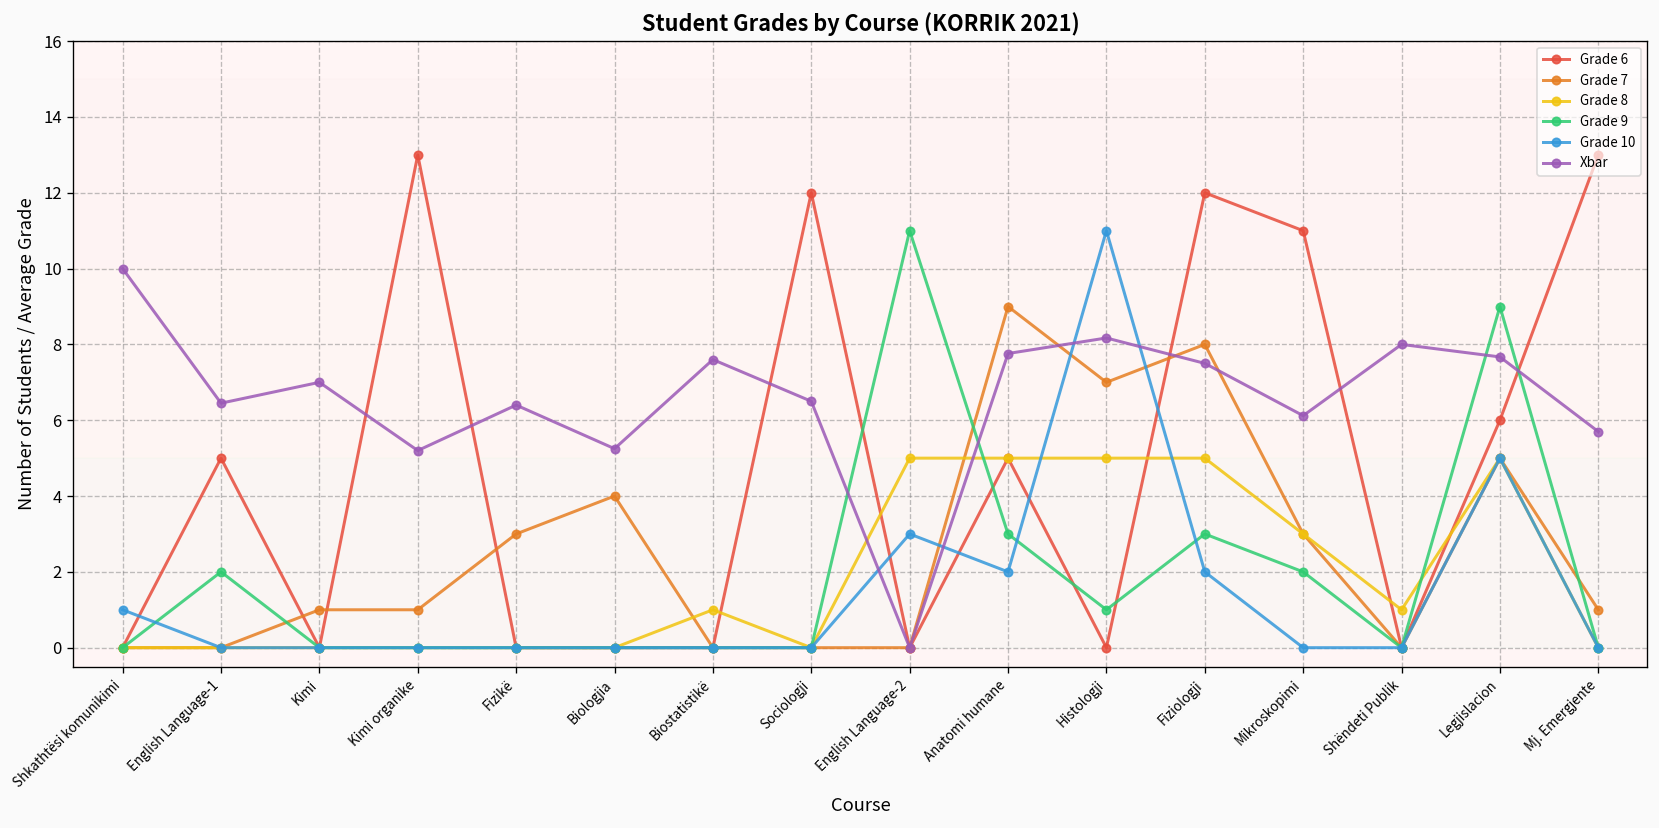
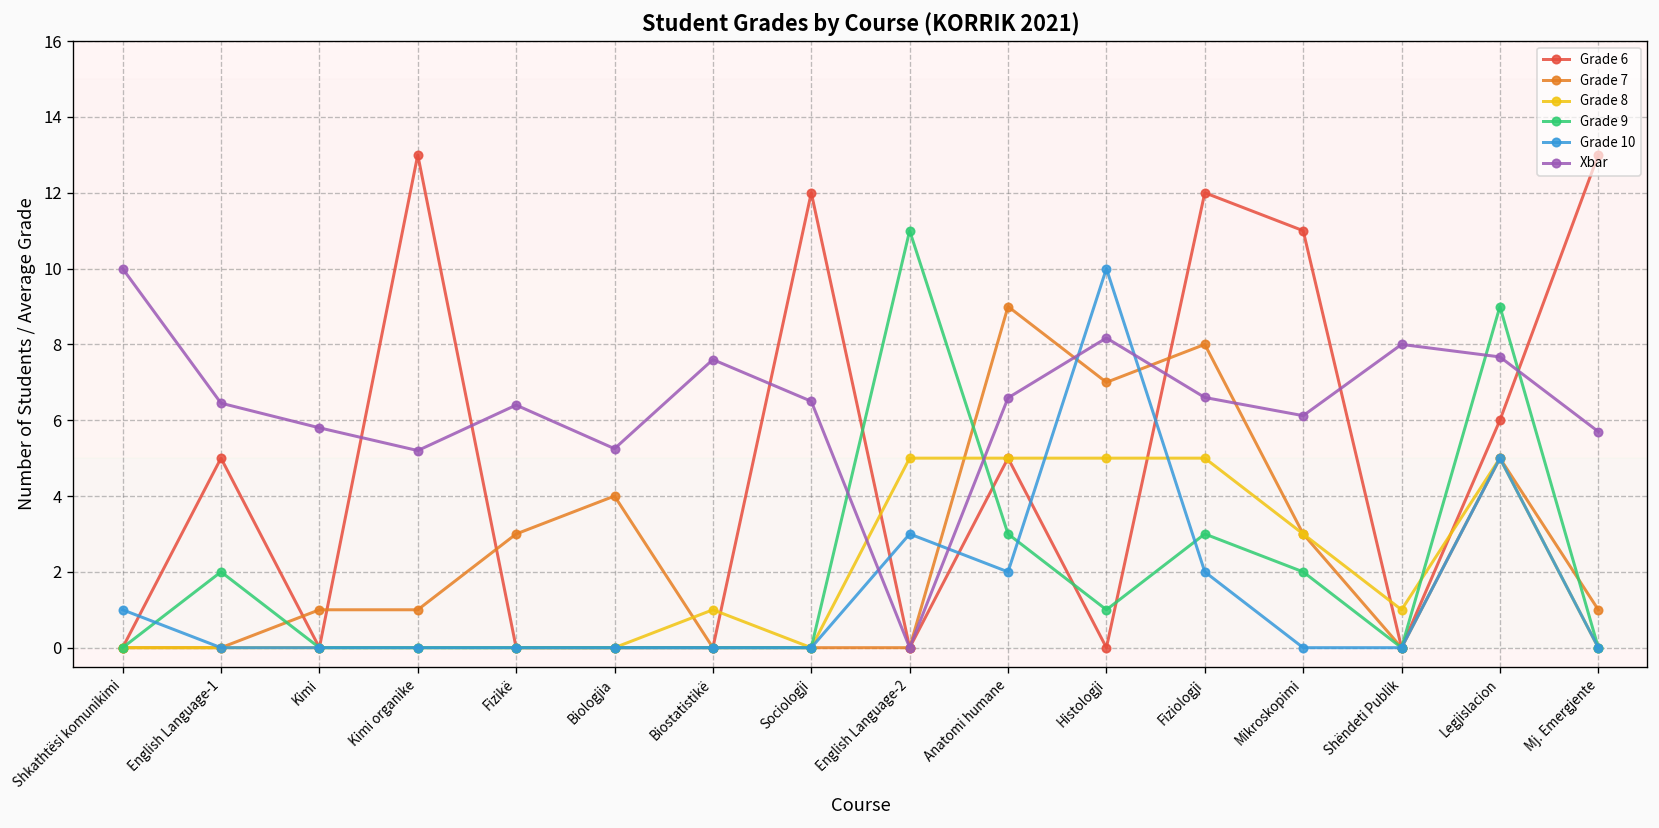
  {
    "Grade 8": {
      "Biostatistikë": 1.0,
      "English Language-2": 5.0,
      "Histologji": 5.0,
      "Fiziologji": 5.0,
      "Shëndeti Publik": 1.0
    },
    "Grade 9": {
      "English Language-1": 2.0,
      "English Language-2": 11.0,
      "Anatomi humane": 3.0,
      "Histologji": 1.0,
      "Fiziologji": 3.0,
      "Mikroskopimi": 2.0,
      "Legjislacion": 9.0
    },
    "Grade 10": {
      "Shkathtësi komunikimi": 1,
      "English Language-2": 3,
      "Anatomi humane": 2,
-     "Histologji": 11,
+     "Histologji": 10,
      "Fiziologji": 2,
      "Mikroskopimi": 0
    },
    "Xbar": {
      "Shkathtësi komunikimi": 10.0,
      "English Language-1": 6.5,
-     "Kimi": 7.0,
+     "Kimi": 5.8,
      "Kimi organike": 5.2,
      "Fizikë": 6.4,
      "Biologjia": 5.3,
      "Biostatistikë": 7.6,
      "Sociologji": 6.5,
-     "Anatomi humane": 7.8,
+     "Anatomi humane": 6.6,
      "Histologji": 8.2,
-     "Fiziologji": 7.5,
+     "Fiziologji": 6.6,
      "Mikroskopimi": 6.1,
      "Shëndeti Publik": 8.0,
      "Legjislacion": 7.7,
      "Mj. Emergjente": 5.7
    }
  }
